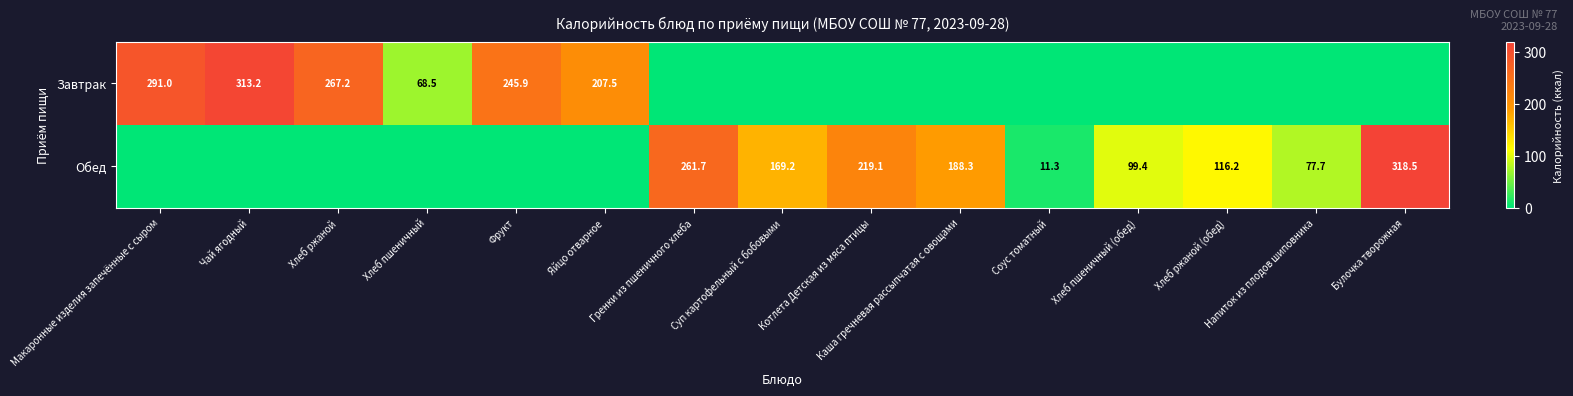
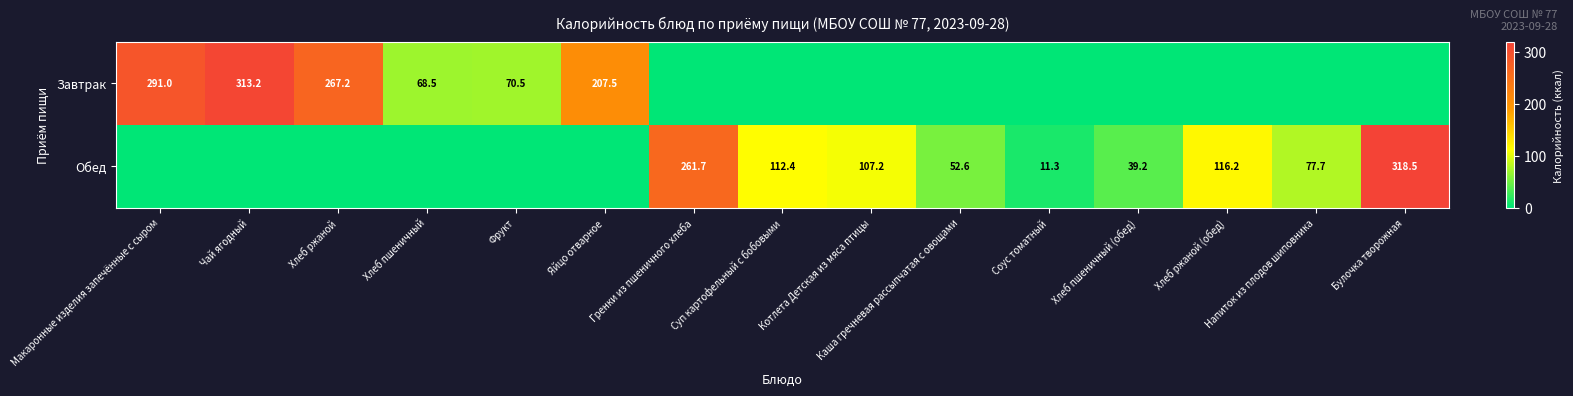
  {
    "Завтрак": {
      "Макаронные изделия запечённые с сыром": 291.0,
      "Чай ягодный": 313.2,
      "Хлеб ржаной": 267.2,
      "Хлеб пшеничный": 68.5,
-     "Фрукт": 245.9,
+     "Фрукт": 70.5,
      "Яйцо отварное": 207.5
    },
    "Обед": {
      "Гренки из пшеничного хлеба": 261.7,
-     "Суп картофельный с бобовыми": 169.2,
-     "Котлета Детская из мяса птицы": 219.1,
-     "Каша гречневая рассыпчатая с овощами": 188.3,
+     "Суп картофельный с бобовыми": 112.4,
+     "Котлета Детская из мяса птицы": 107.2,
+     "Каша гречневая рассыпчатая с овощами": 52.6,
      "Соус томатный": 11.3,
-     "Хлеб пшеничный (обед)": 99.4,
+     "Хлеб пшеничный (обед)": 39.2,
      "Хлеб ржаной (обед)": 116.2,
      "Напиток из плодов шиповника": 77.7,
      "Булочка творожная": 318.5
    }
  }
